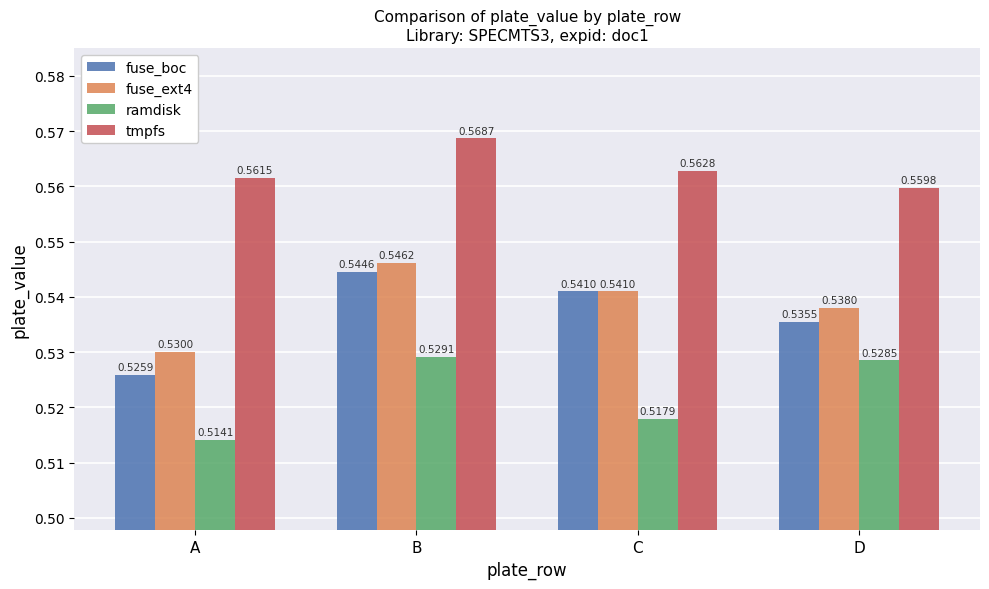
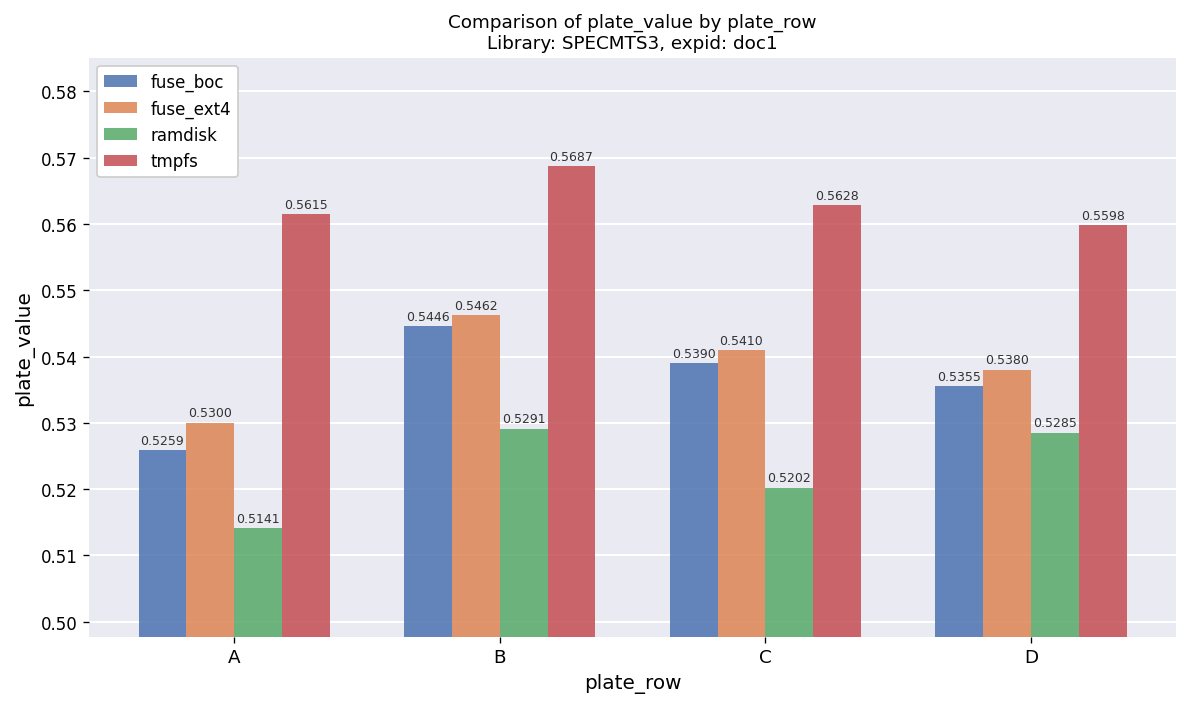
  {
    "fuse_boc": {
      "A": 0.5259,
      "B": 0.5446,
-     "C": 0.5410,
+     "C": 0.5390,
      "D": 0.5355
    },
    "ramdisk": {
      "A": 0.5141,
      "B": 0.5291,
-     "C": 0.5179,
+     "C": 0.5202,
      "D": 0.5285
    }
  }
